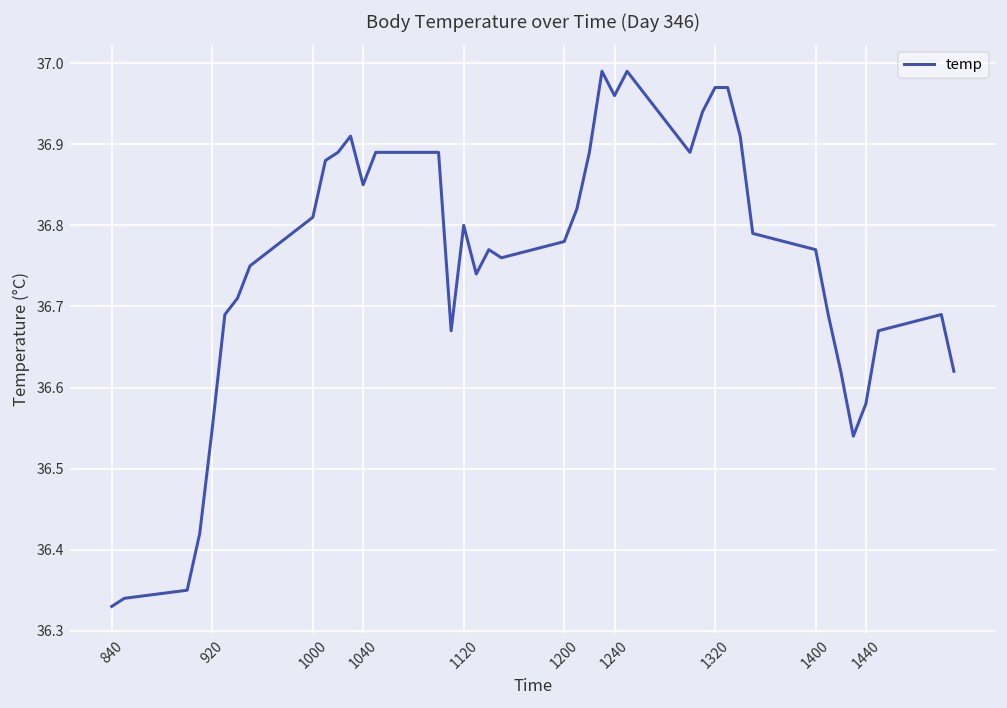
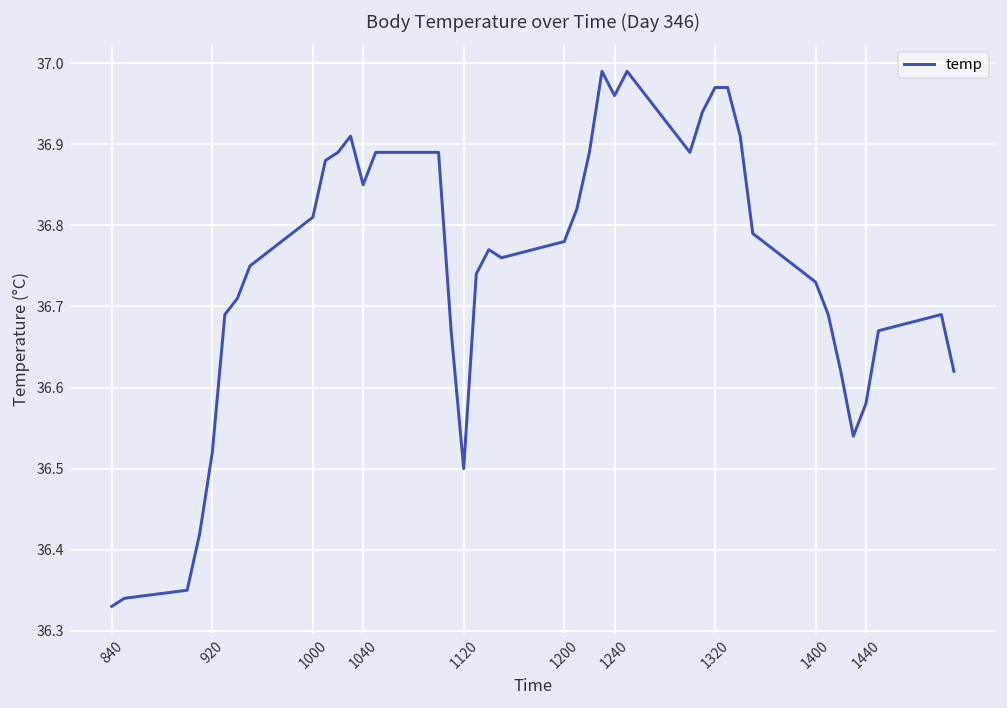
  {
    "840": 36.33,
-   "920": 36.55,
+   "920": 36.52,
    "1000": 36.81,
    "1040": 36.85,
-   "1120": 36.8,
+   "1120": 36.5,
    "1200": 36.78,
    "1240": 36.96,
    "1320": 36.97,
-   "1400": 36.77,
+   "1400": 36.73,
    "1440": 36.58
  }
